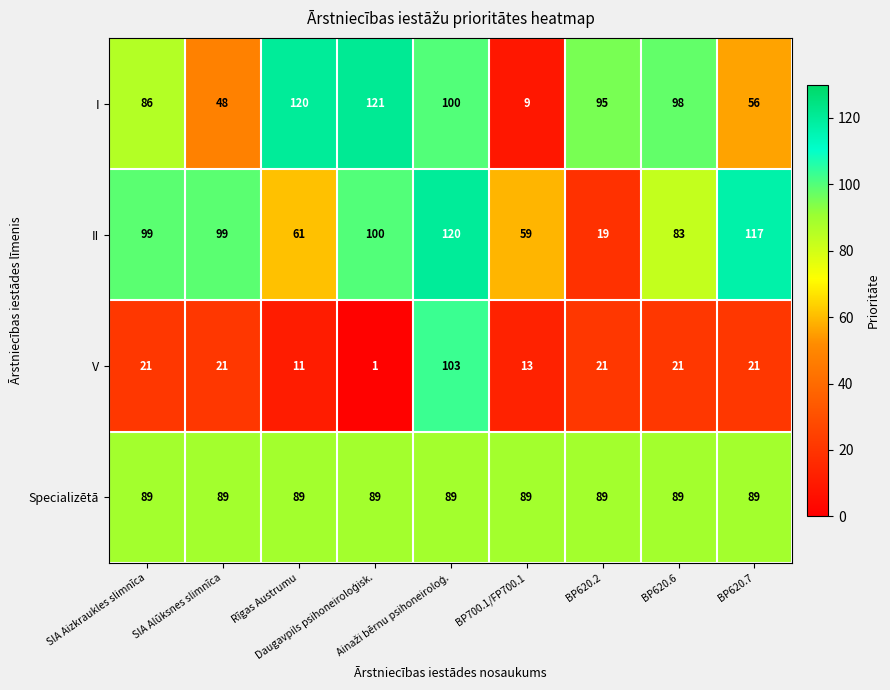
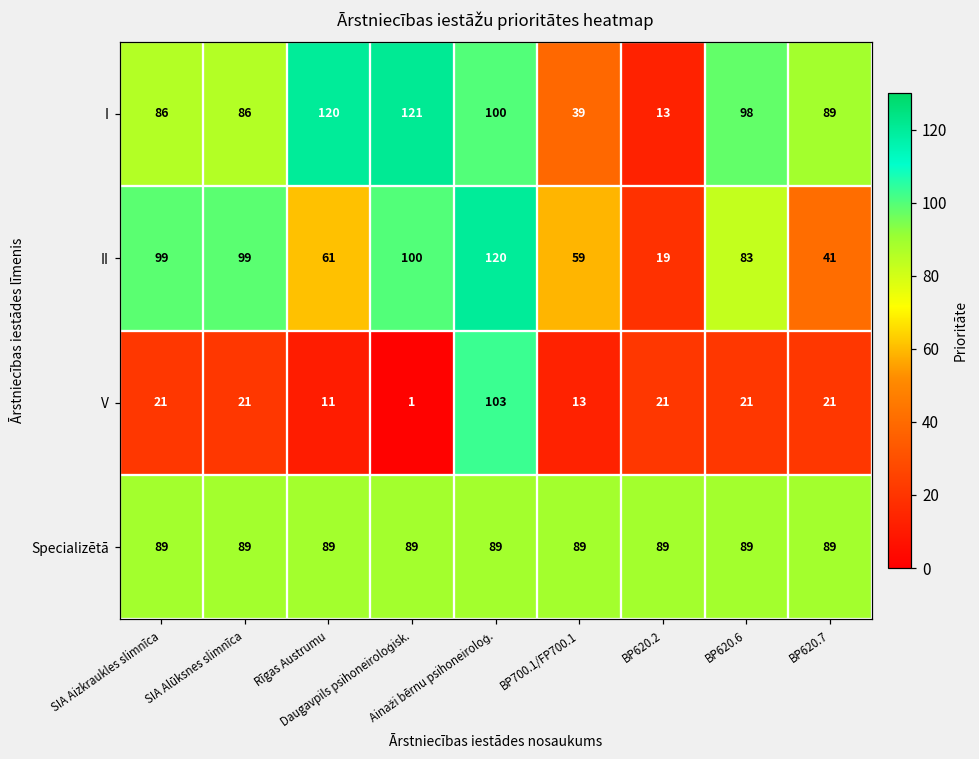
  {
    "I": {
      "SIA Aizkraukles slimnīca": 86,
-     "SIA Alūksnes slimnīca": 48,
+     "SIA Alūksnes slimnīca": 86,
      "Rīgas Austrumu": 120,
      "Daugavpils psihoneiroloģisk.": 121,
      "Ainaži bērnu psihoneiroloģ.": 100,
-     "BP700.1/FP700.1": 9,
-     "BP620.2": 95,
+     "BP700.1/FP700.1": 39,
+     "BP620.2": 13,
      "BP620.6": 98,
-     "BP620.7": 56
+     "BP620.7": 89
    },
    "II": {
      "SIA Aizkraukles slimnīca": 99,
      "SIA Alūksnes slimnīca": 99,
      "Rīgas Austrumu": 61,
      "Daugavpils psihoneiroloģisk.": 100,
      "Ainaži bērnu psihoneiroloģ.": 120,
      "BP700.1/FP700.1": 59,
      "BP620.2": 19,
      "BP620.6": 83,
-     "BP620.7": 117
+     "BP620.7": 41
    },
    "V": {
      "SIA Aizkraukles slimnīca": 21,
      "SIA Alūksnes slimnīca": 21,
      "Rīgas Austrumu": 11,
      "Daugavpils psihoneiroloģisk.": 1,
      "Ainaži bērnu psihoneiroloģ.": 103,
      "BP700.1/FP700.1": 13,
      "BP620.2": 21,
      "BP620.6": 21,
      "BP620.7": 21
    },
    "Specializētā": {
      "SIA Aizkraukles slimnīca": 89,
      "SIA Alūksnes slimnīca": 89,
      "Rīgas Austrumu": 89,
      "Daugavpils psihoneiroloģisk.": 89,
      "Ainaži bērnu psihoneiroloģ.": 89,
      "BP700.1/FP700.1": 89,
      "BP620.2": 89,
      "BP620.6": 89,
      "BP620.7": 89
    }
  }
